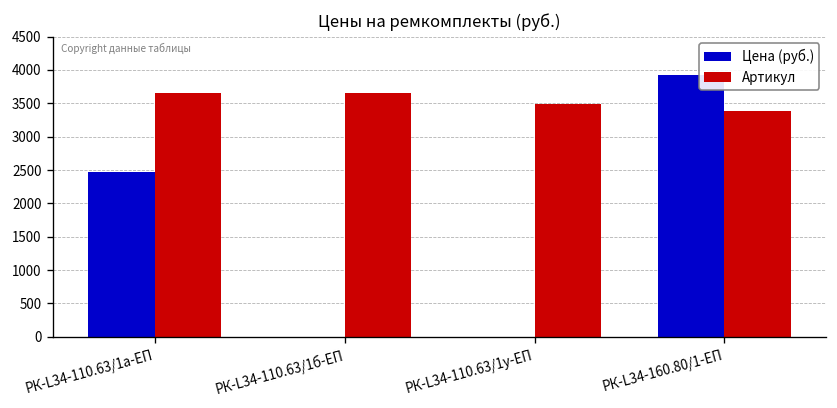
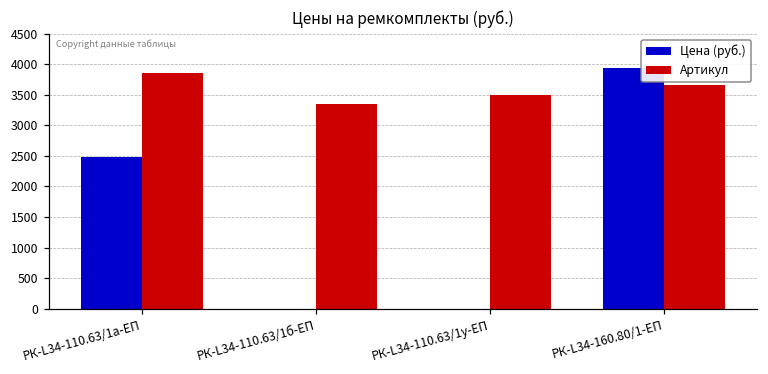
  {
    "Цена (руб.)": {
      "РК-L34-110.63/1а-ЕП": 2500,
      "РК-L34-110.63/1б-ЕП": 0,
      "РК-L34-110.63/1у-ЕП": 0,
      "РК-L34-160.80/1-ЕП": 3900
    },
    "Артикул": {
-     "РК-L34-110.63/1а-ЕП": 3700,
-     "РК-L34-110.63/1б-ЕП": 3700,
+     "РК-L34-110.63/1а-ЕП": 3900,
+     "РК-L34-110.63/1б-ЕП": 3300,
      "РК-L34-110.63/1у-ЕП": 3500,
-     "РК-L34-160.80/1-ЕП": 3400
+     "РК-L34-160.80/1-ЕП": 3700
    }
  }
